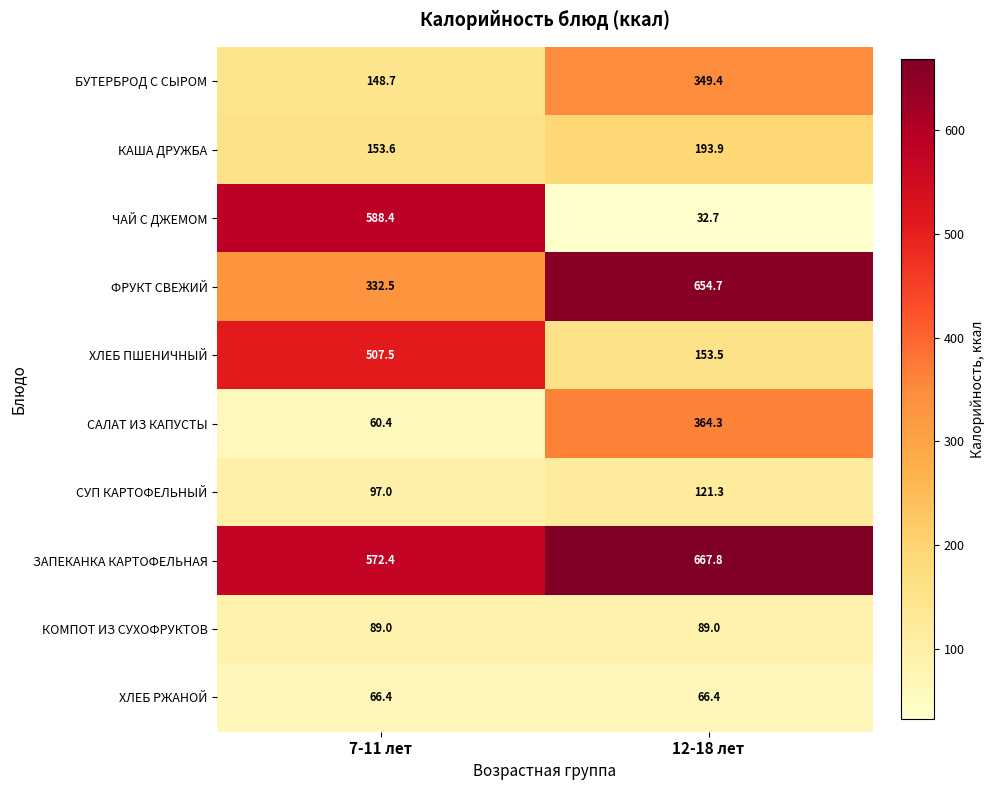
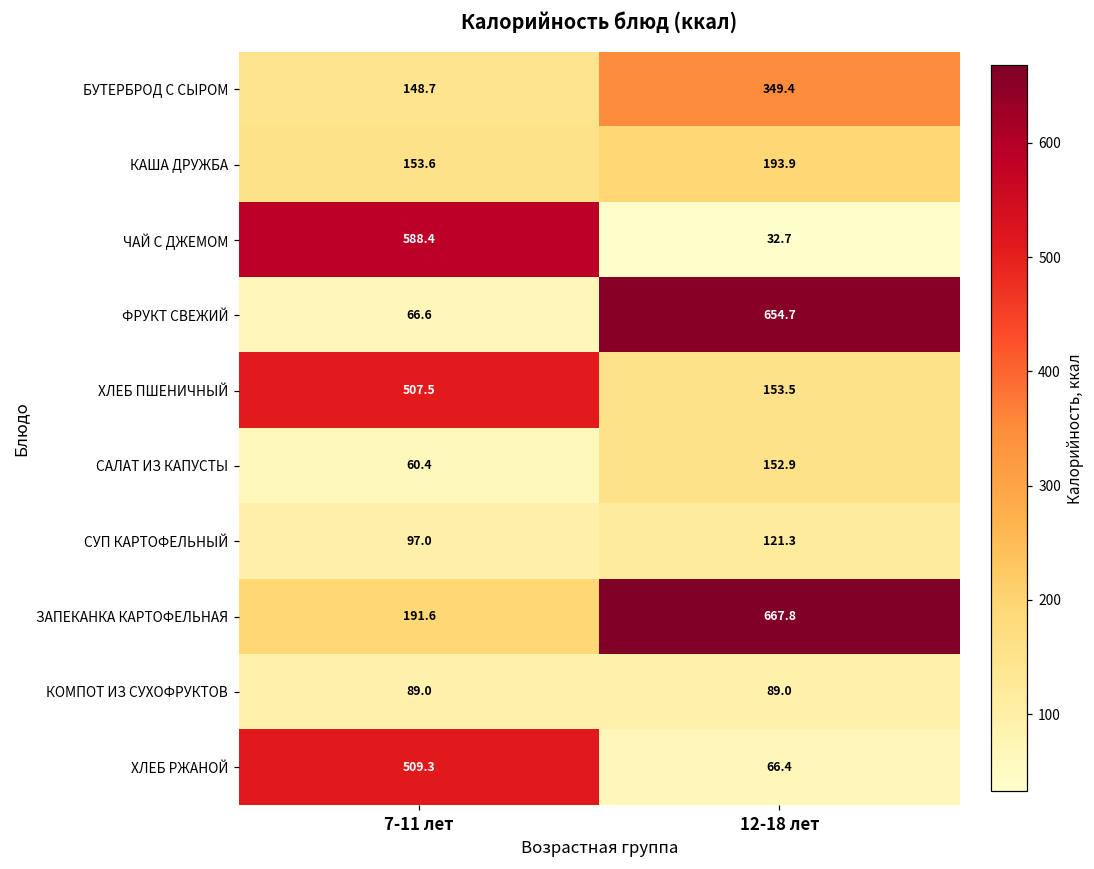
  {
    "БУТЕРБРОД С СЫРОМ": {
      "7-11 лет": 148.7,
      "12-18 лет": 349.4
    },
    "КАША ДРУЖБА": {
      "7-11 лет": 153.6,
      "12-18 лет": 193.9
    },
    "ЧАЙ С ДЖЕМОМ": {
      "7-11 лет": 588.4,
      "12-18 лет": 32.7
    },
    "ФРУКТ СВЕЖИЙ": {
-     "7-11 лет": 332.5,
+     "7-11 лет": 66.6,
      "12-18 лет": 654.7
    },
    "ХЛЕБ ПШЕНИЧНЫЙ": {
      "7-11 лет": 507.5,
      "12-18 лет": 153.5
    },
    "САЛАТ ИЗ КАПУСТЫ": {
      "7-11 лет": 60.4,
-     "12-18 лет": 364.3
+     "12-18 лет": 152.9
    },
    "СУП КАРТОФЕЛЬНЫЙ": {
      "7-11 лет": 97.0,
      "12-18 лет": 121.3
    },
    "ЗАПЕКАНКА КАРТОФЕЛЬНАЯ": {
-     "7-11 лет": 572.4,
+     "7-11 лет": 191.6,
      "12-18 лет": 667.8
    },
    "КОМПОТ ИЗ СУХОФРУКТОВ": {
      "7-11 лет": 89.0,
      "12-18 лет": 89.0
    },
    "ХЛЕБ РЖАНОЙ": {
-     "7-11 лет": 66.4,
+     "7-11 лет": 509.3,
      "12-18 лет": 66.4
    }
  }
